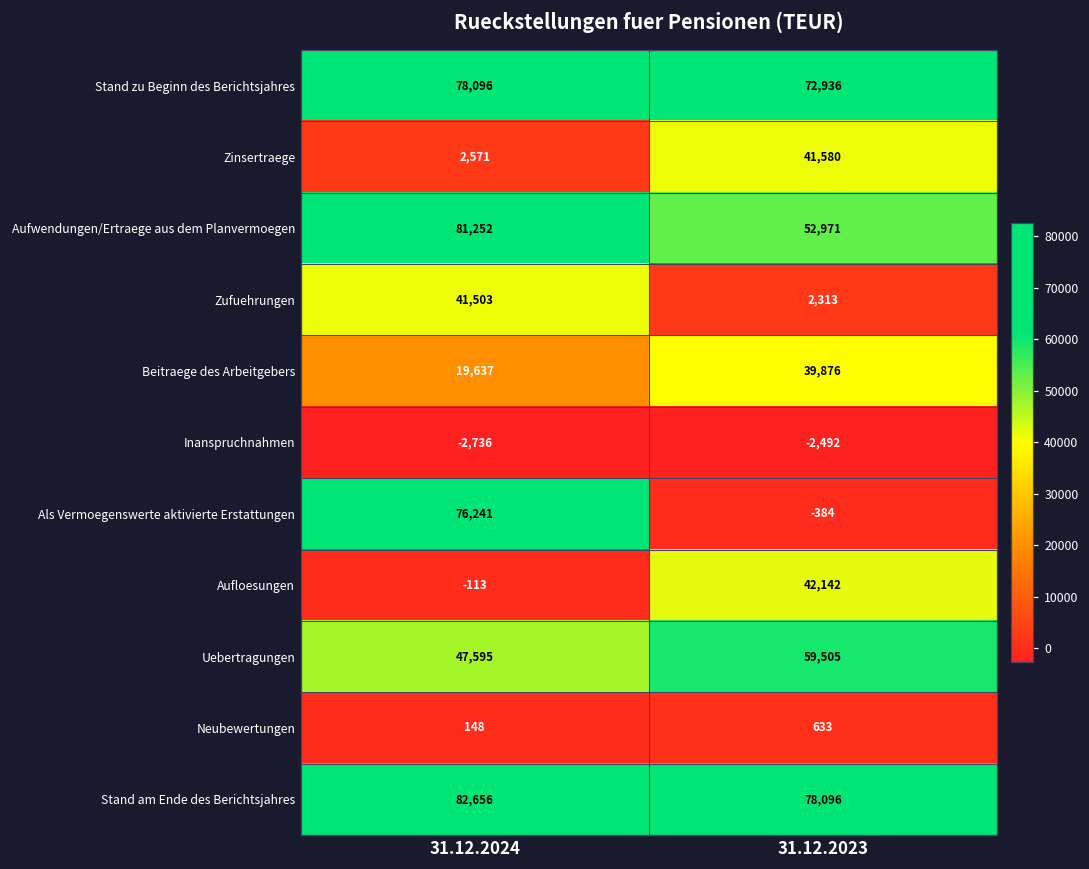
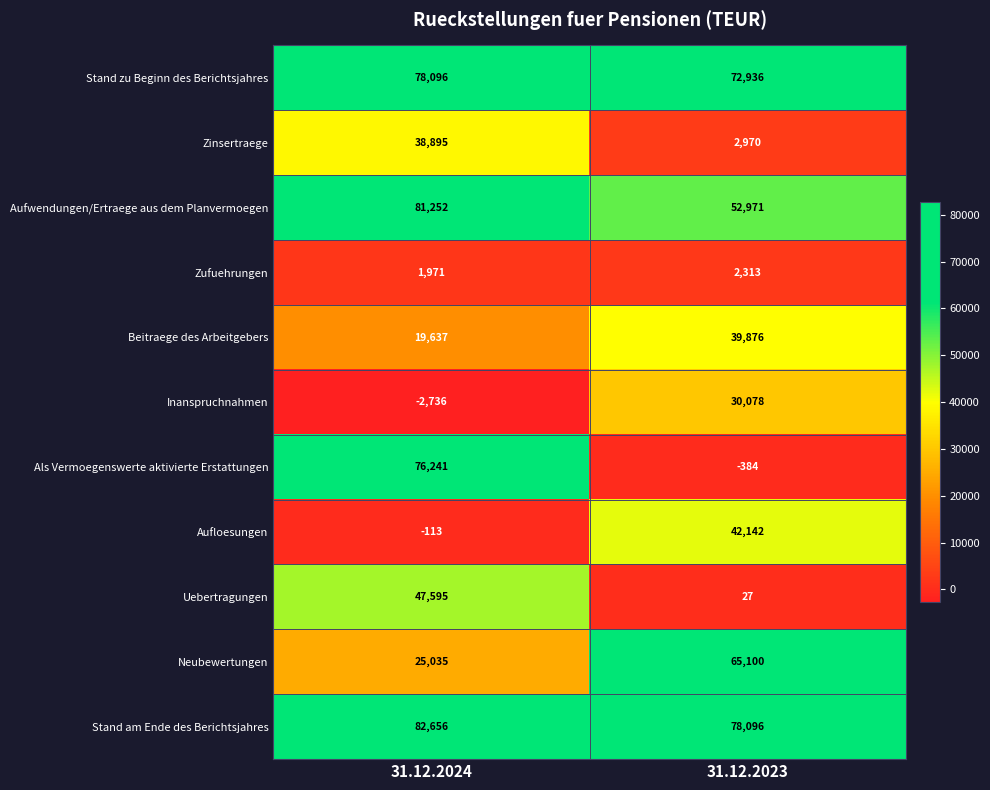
  {
    "Stand zu Beginn des Berichtsjahres": {
      "31.12.2024": "78,096",
      "31.12.2023": "72,936"
    },
    "Zinsertraege": {
-     "31.12.2024": "2,571",
-     "31.12.2023": "41,580"
+     "31.12.2024": "38,895",
+     "31.12.2023": "2,970"
    },
    "Aufwendungen/Ertraege aus dem Planvermoegen": {
      "31.12.2024": "81,252",
      "31.12.2023": "52,971"
    },
    "Zufuehrungen": {
-     "31.12.2024": "41,503",
+     "31.12.2024": "1,971",
      "31.12.2023": "2,313"
    },
    "Beitraege des Arbeitgebers": {
      "31.12.2024": "19,637",
      "31.12.2023": "39,876"
    },
    "Inanspruchnahmen": {
      "31.12.2024": "-2,736",
-     "31.12.2023": "-2,492"
+     "31.12.2023": "30,078"
    },
    "Als Vermoegenswerte aktivierte Erstattungen": {
      "31.12.2024": "76,241",
      "31.12.2023": "-384"
    },
    "Aufloesungen": {
      "31.12.2024": "-113",
      "31.12.2023": "42,142"
    },
    "Uebertragungen": {
      "31.12.2024": "47,595",
-     "31.12.2023": "59,505"
+     "31.12.2023": "27"
    },
    "Neubewertungen": {
-     "31.12.2024": "148",
-     "31.12.2023": "633"
+     "31.12.2024": "25,035",
+     "31.12.2023": "65,100"
    },
    "Stand am Ende des Berichtsjahres": {
      "31.12.2024": "82,656",
      "31.12.2023": "78,096"
    }
  }
